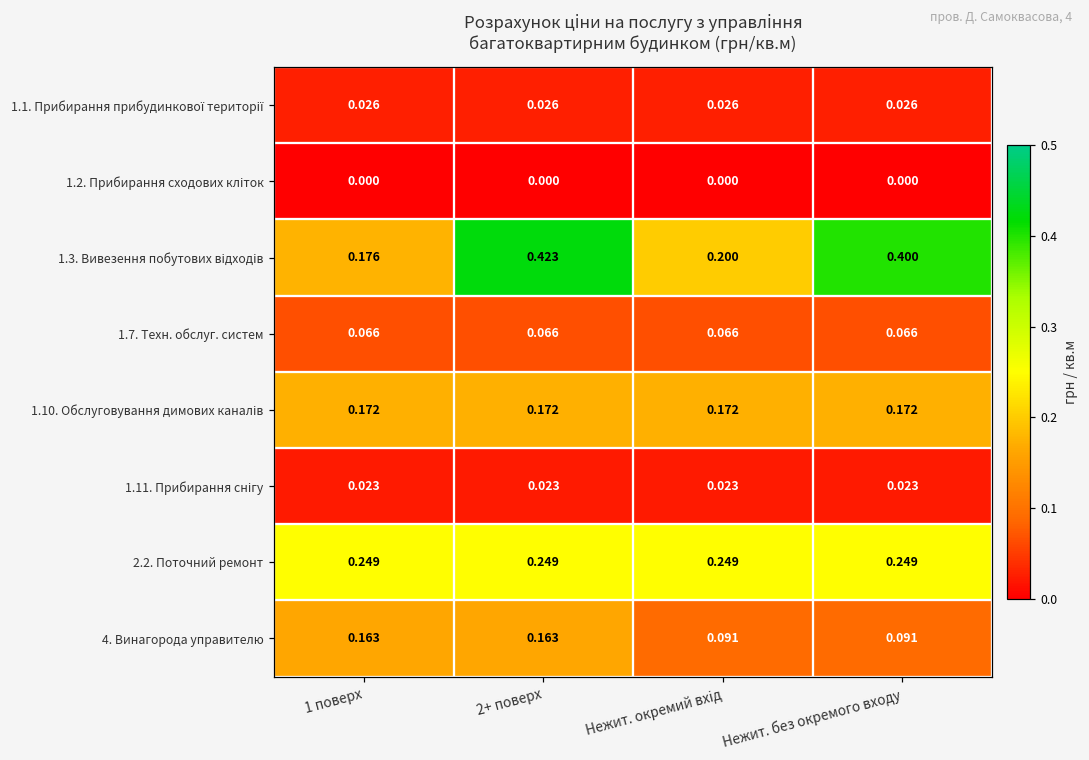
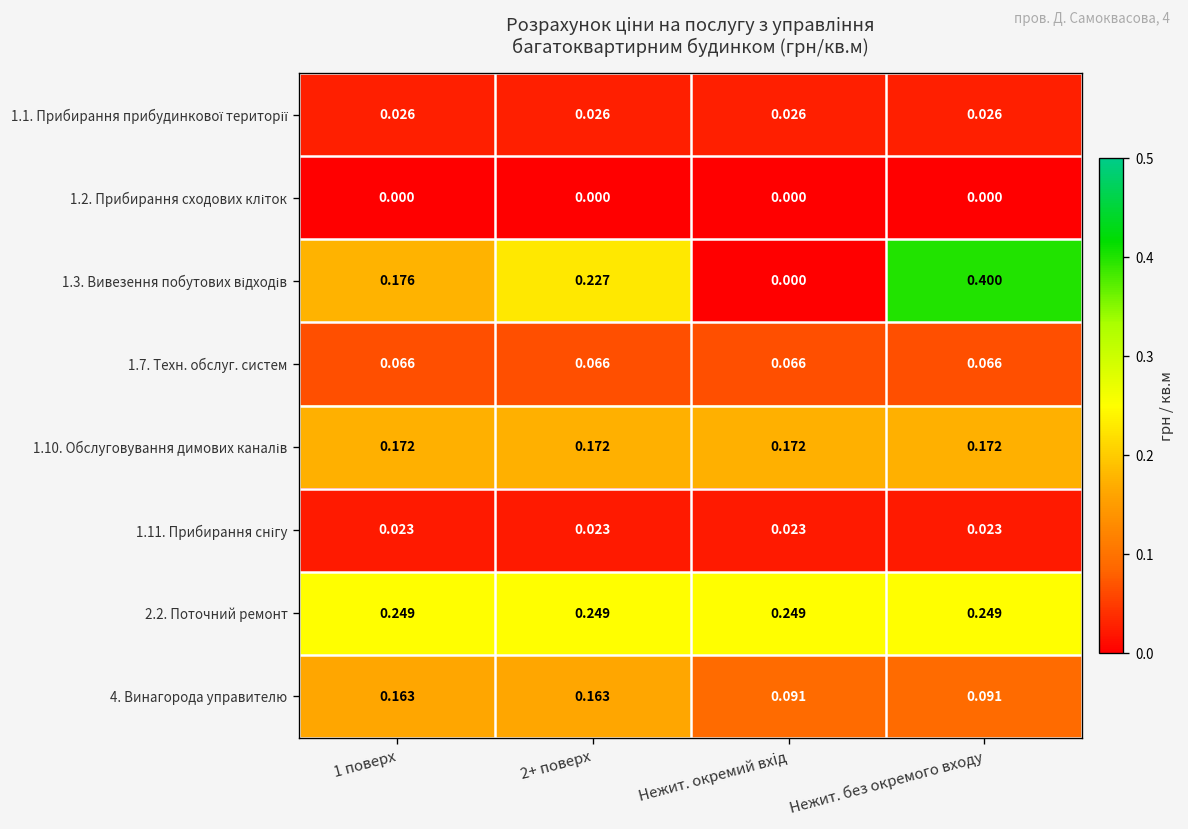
  {
    "1.1. Прибирання прибудинкової території": {
      "1 поверх": 0.026,
      "2+ поверх": 0.026,
      "Нежит. окремий вхід": 0.026,
      "Нежит. без окремого входу": 0.026
    },
    "1.2. Прибирання сходових кліток": {
      "1 поверх": 0.000,
      "2+ поверх": 0.000,
      "Нежит. окремий вхід": 0.000,
      "Нежит. без окремого входу": 0.000
    },
    "1.3. Вивезення побутових відходів": {
      "1 поверх": 0.176,
-     "2+ поверх": 0.423,
-     "Нежит. окремий вхід": 0.200,
+     "2+ поверх": 0.227,
+     "Нежит. окремий вхід": 0.000,
      "Нежит. без окремого входу": 0.400
    },
    "1.7. Техн. обслуг. систем": {
      "1 поверх": 0.066,
      "2+ поверх": 0.066,
      "Нежит. окремий вхід": 0.066,
      "Нежит. без окремого входу": 0.066
    },
    "1.10. Обслуговування димових каналів": {
      "1 поверх": 0.172,
      "2+ поверх": 0.172,
      "Нежит. окремий вхід": 0.172,
      "Нежит. без окремого входу": 0.172
    },
    "1.11. Прибирання снігу": {
      "1 поверх": 0.023,
      "2+ поверх": 0.023,
      "Нежит. окремий вхід": 0.023,
      "Нежит. без окремого входу": 0.023
    },
    "2.2. Поточний ремонт": {
      "1 поверх": 0.249,
      "2+ поверх": 0.249,
      "Нежит. окремий вхід": 0.249,
      "Нежит. без окремого входу": 0.249
    },
    "4. Винагорода управителю": {
      "1 поверх": 0.163,
      "2+ поверх": 0.163,
      "Нежит. окремий вхід": 0.091,
      "Нежит. без окремого входу": 0.091
    }
  }
